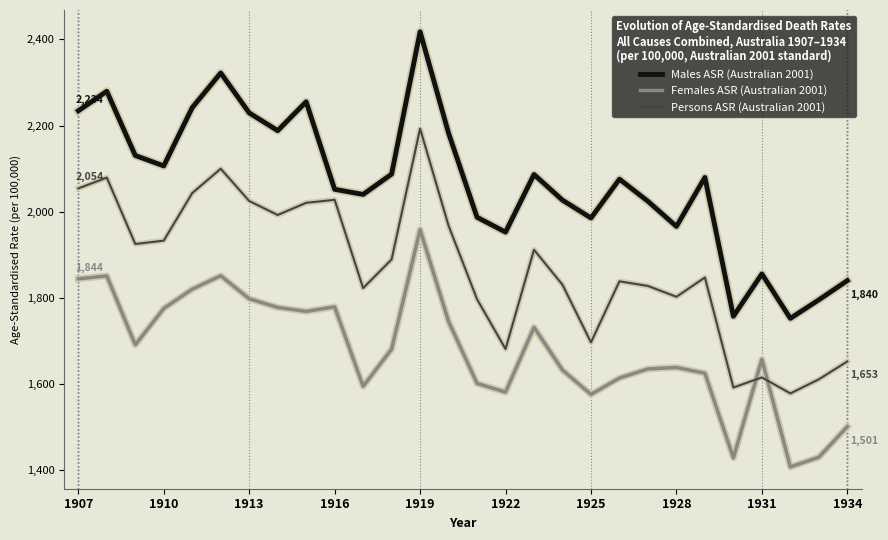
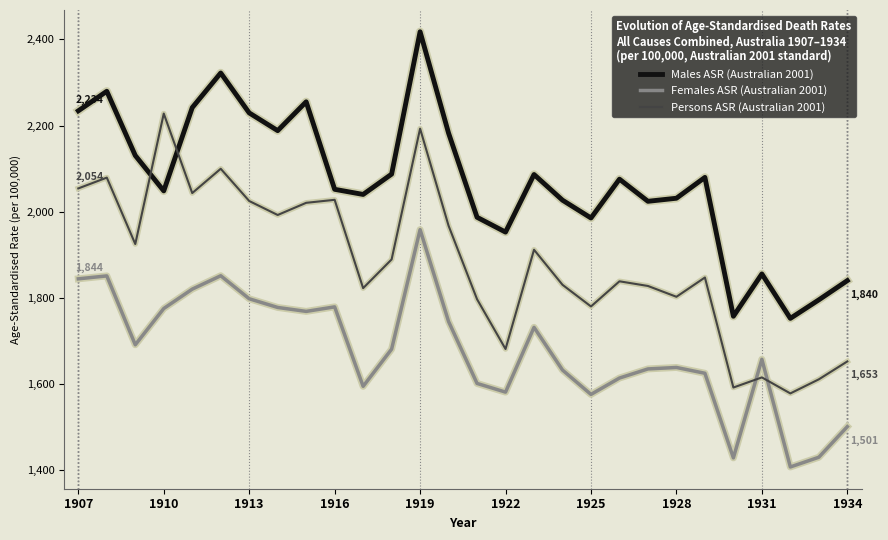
  {
    "Males ASR (Australian 2001)": {
-     "1910": "2,110",
+     "1910": "2,050",
      "1913": "2,230",
      "1916": "2,050",
      "1919": "2,420",
      "1922": "1,950",
      "1925": "1,990",
-     "1928": "1,970",
+     "1928": "2,030",
      "1931": "1,860"
    },
    "Females ASR (Australian 2001)": {
      "1907": "1,844",
      "1934": "1,501"
    },
    "Persons ASR (Australian 2001)": {
-     "1910": "1,930",
+     "1910": "2,230",
      "1913": "2,020",
      "1916": "2,030",
      "1919": "2,190",
      "1922": "1,680",
-     "1925": "1,700",
+     "1925": "1,780",
      "1928": "1,800",
      "1931": "1,620"
    }
  }
